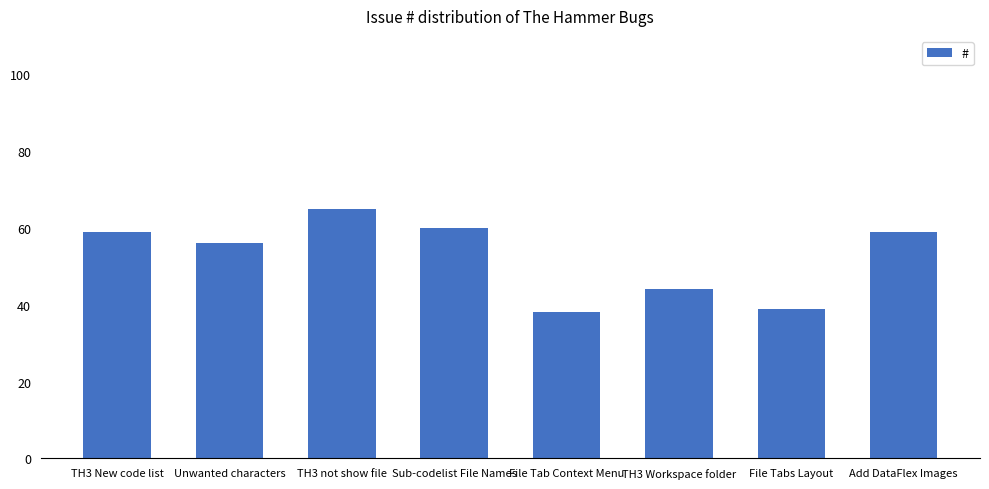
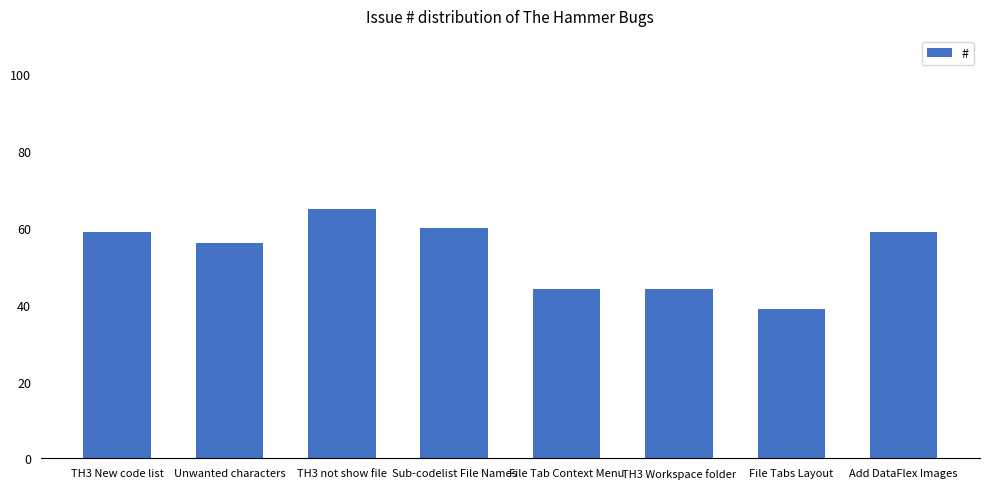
  {
    "TH3 New code list": 59,
    "Unwanted characters": 56,
    "TH3 not show file": 65,
    "Sub-codelist File Names": 60,
-   "File Tab Context Menu": 38,
+   "File Tab Context Menu": 44,
    "TH3 Workspace folder": 44,
    "File Tabs Layout": 39,
    "Add DataFlex Images": 59
  }
